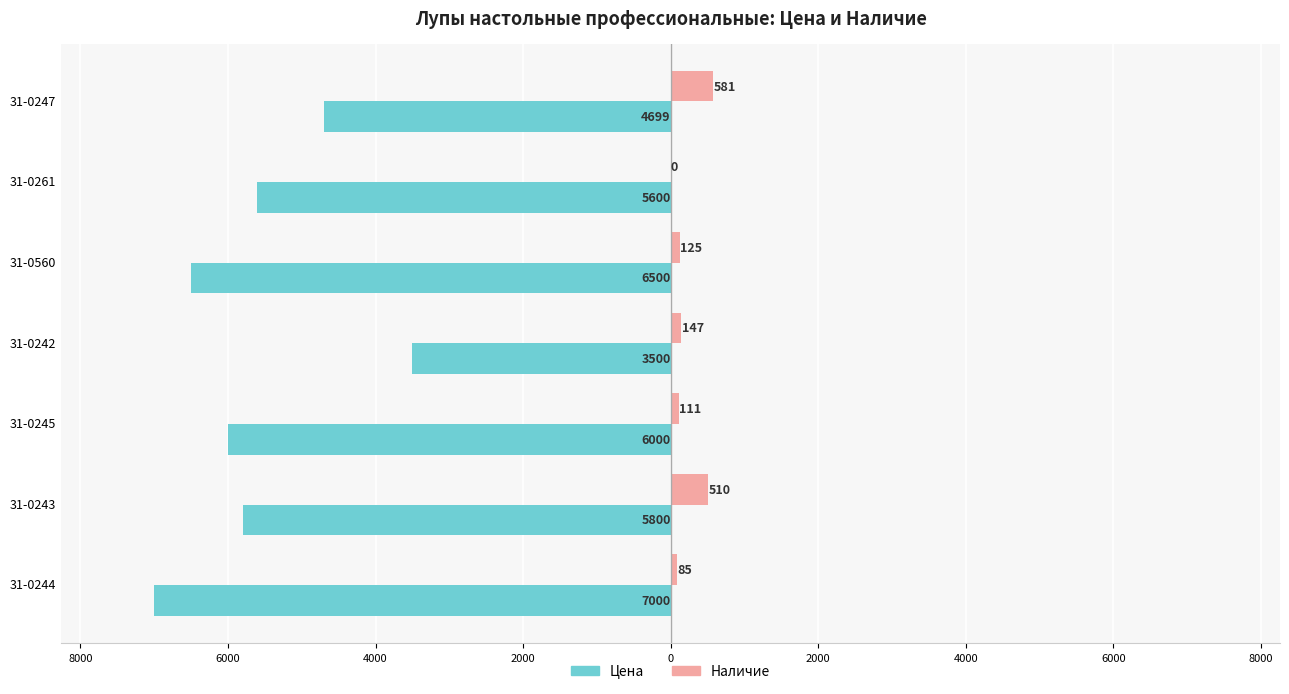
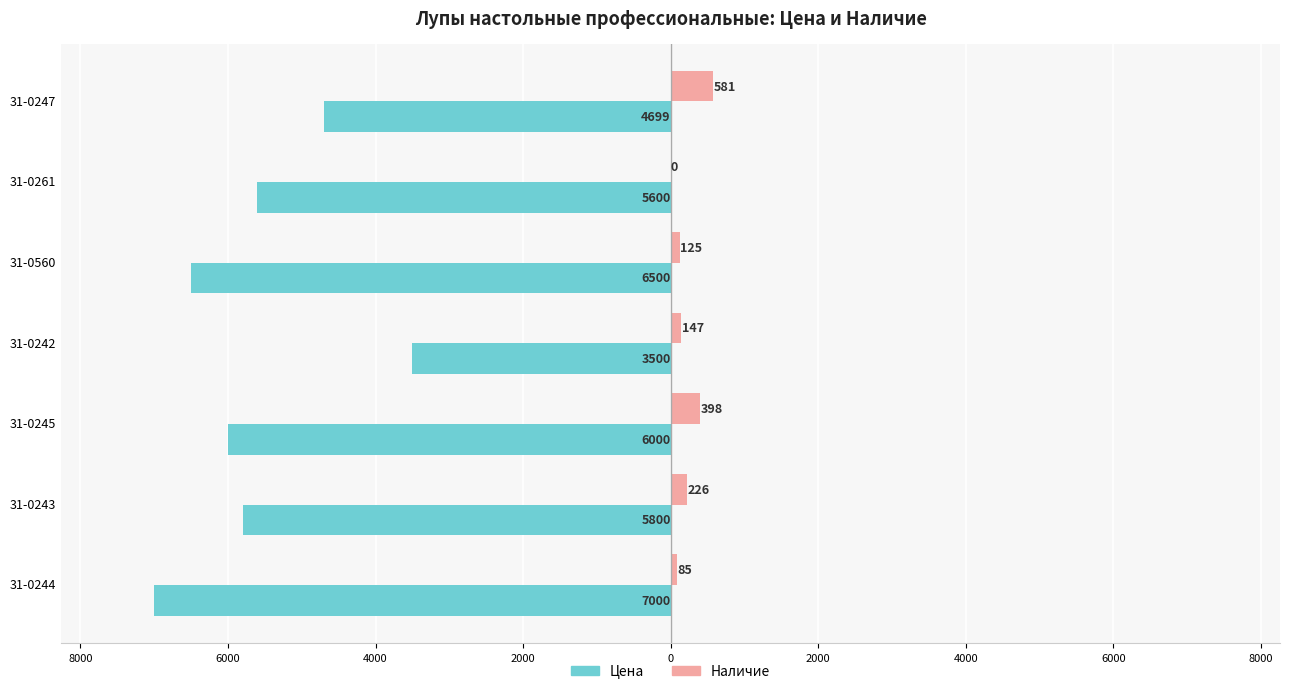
  {
    "Наличие": {
      "31-0247": 581,
      "31-0261": 0,
      "31-0560": 125,
      "31-0242": 147,
-     "31-0245": 111,
-     "31-0243": 510,
+     "31-0245": 398,
+     "31-0243": 226,
      "31-0244": 85
    }
  }
